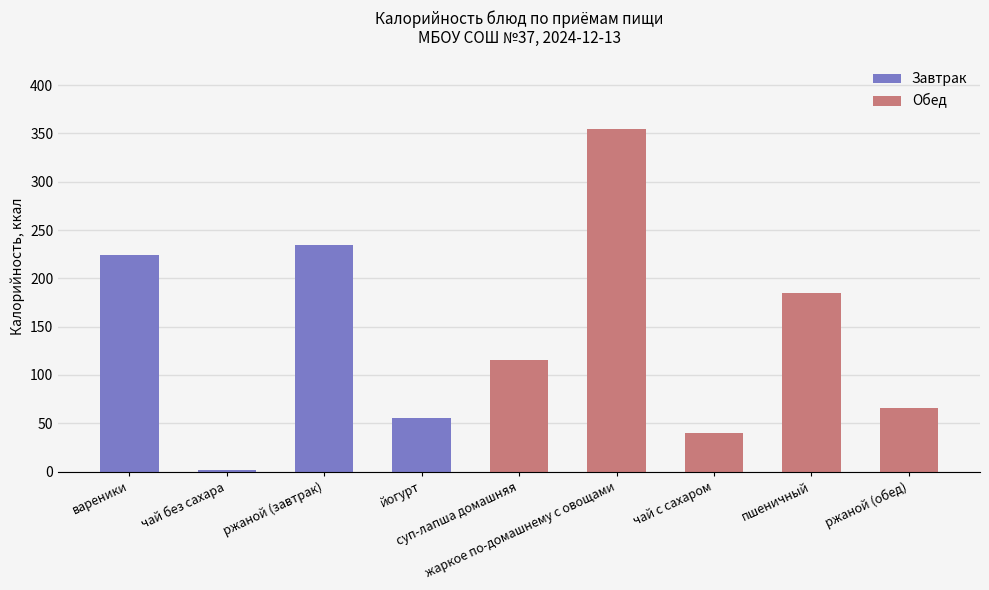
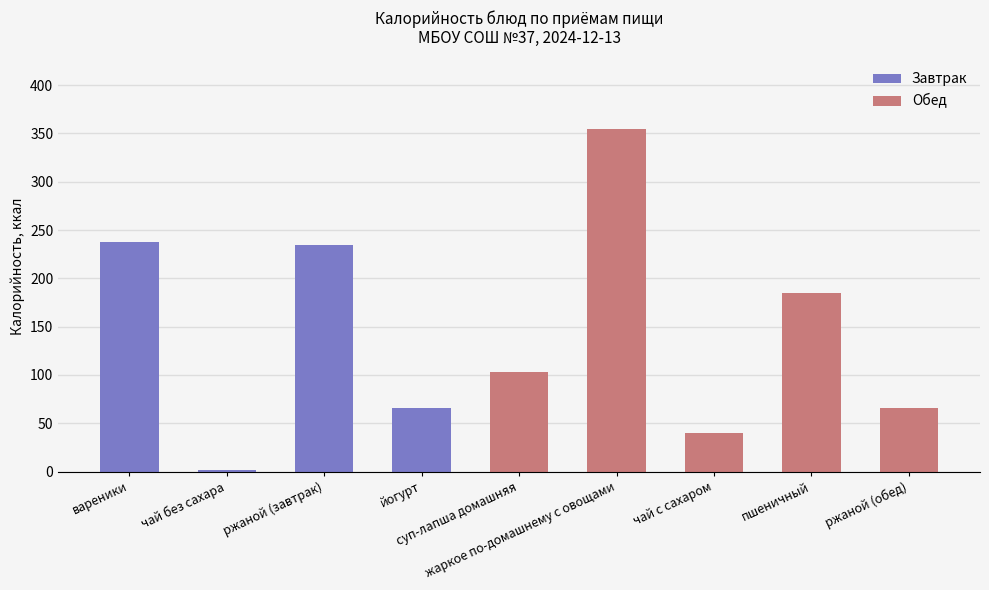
  {
-   "вареники": 220,
+   "вареники": 240,
    "ржаной (завтрак)": 230,
-   "йогурт": 60,
-   "суп-лапша домашняя": 120,
+   "йогурт": 70,
+   "суп-лапша домашняя": 100,
    "жаркое по-домашнему с овощами": 360,
    "чай с сахаром": 40,
    "пшеничный": 190,
    "ржаной (обед)": 70
  }
